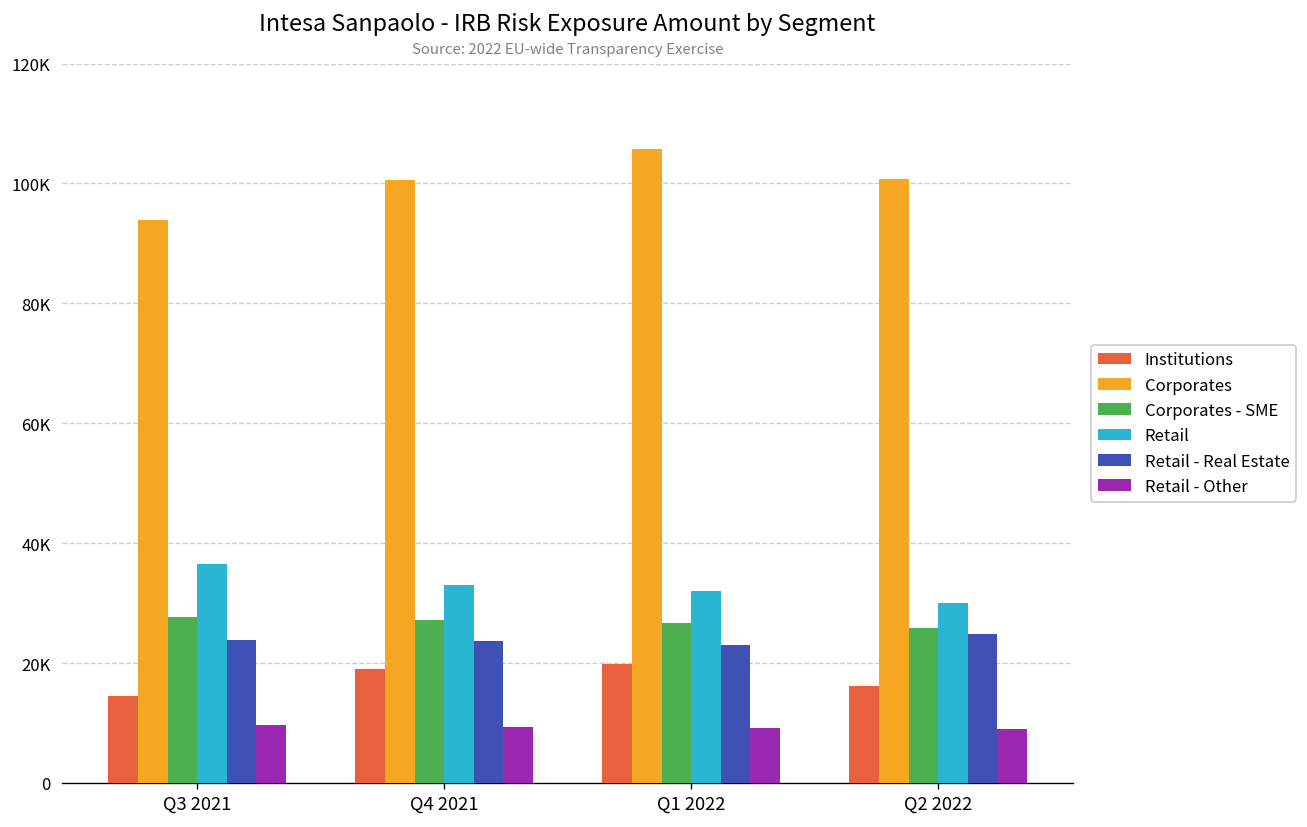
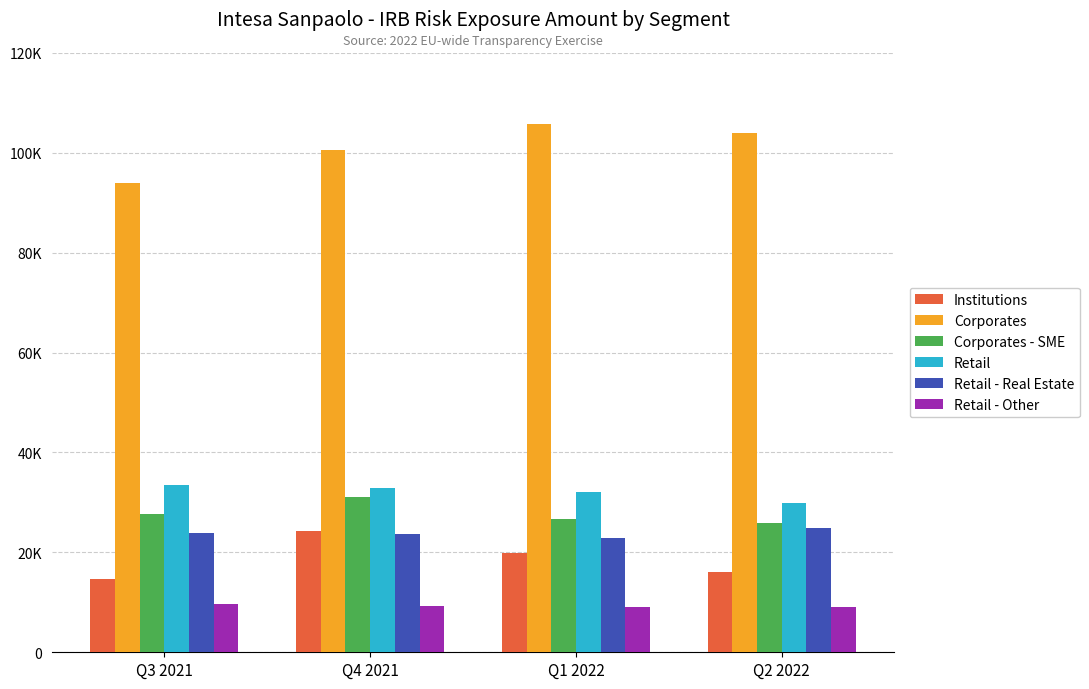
  {
    "Institutions": {
      "Q3 2021": 15000,
-     "Q4 2021": 19000,
+     "Q4 2021": 24000,
      "Q1 2022": 20000,
      "Q2 2022": 16000
    },
    "Corporates": {
      "Q3 2021": 94000,
      "Q4 2021": 101000,
      "Q1 2022": 106000,
-     "Q2 2022": 101000
+     "Q2 2022": 104000
    },
    "Corporates - SME": {
      "Q3 2021": 28000,
-     "Q4 2021": 27000,
+     "Q4 2021": 31000,
      "Q1 2022": 27000,
      "Q2 2022": 26000
    },
    "Retail": {
-     "Q3 2021": 37000,
+     "Q3 2021": 33000,
      "Q4 2021": 33000,
      "Q1 2022": 32000,
      "Q2 2022": 30000
    },
    "Retail - Real Estate": {
      "Q3 2021": 24000,
      "Q4 2021": 24000,
      "Q1 2022": 23000,
      "Q2 2022": 25000
    },
    "Retail - Other": {
      "Q3 2021": 10000,
      "Q4 2021": 9000,
      "Q1 2022": 9000,
      "Q2 2022": 9000
    }
  }
